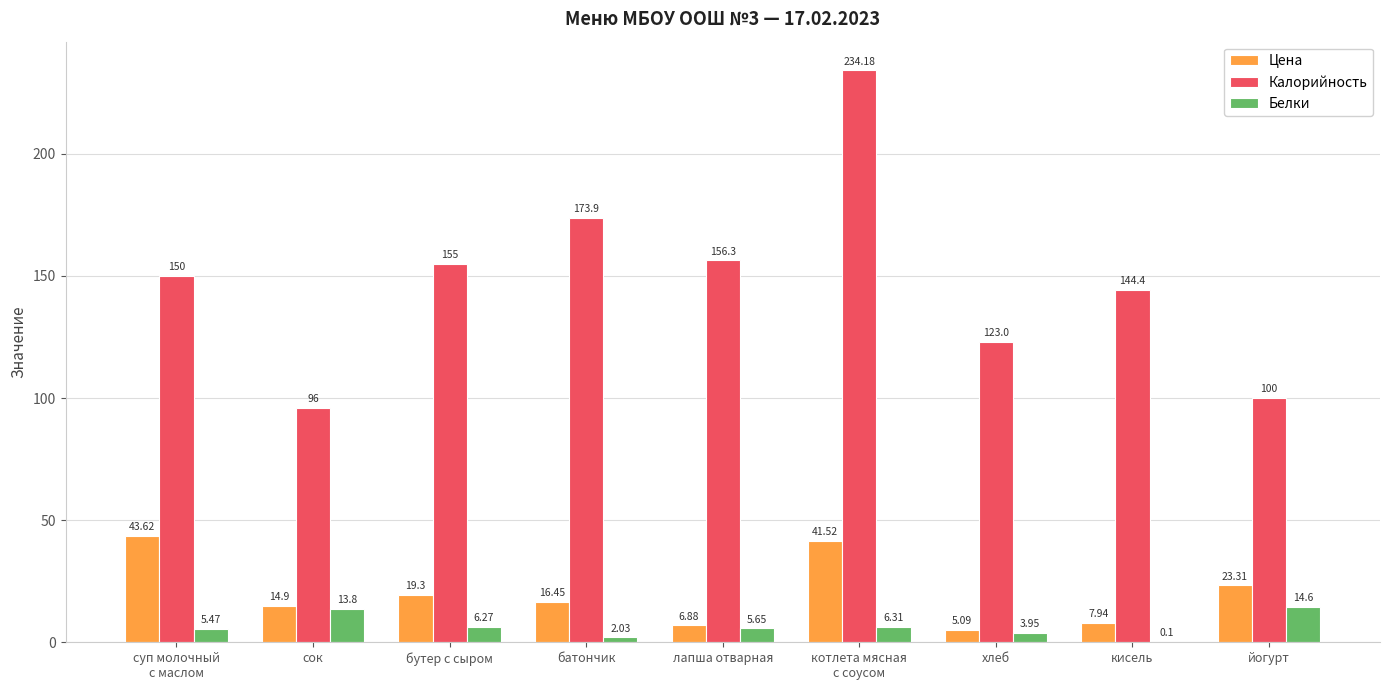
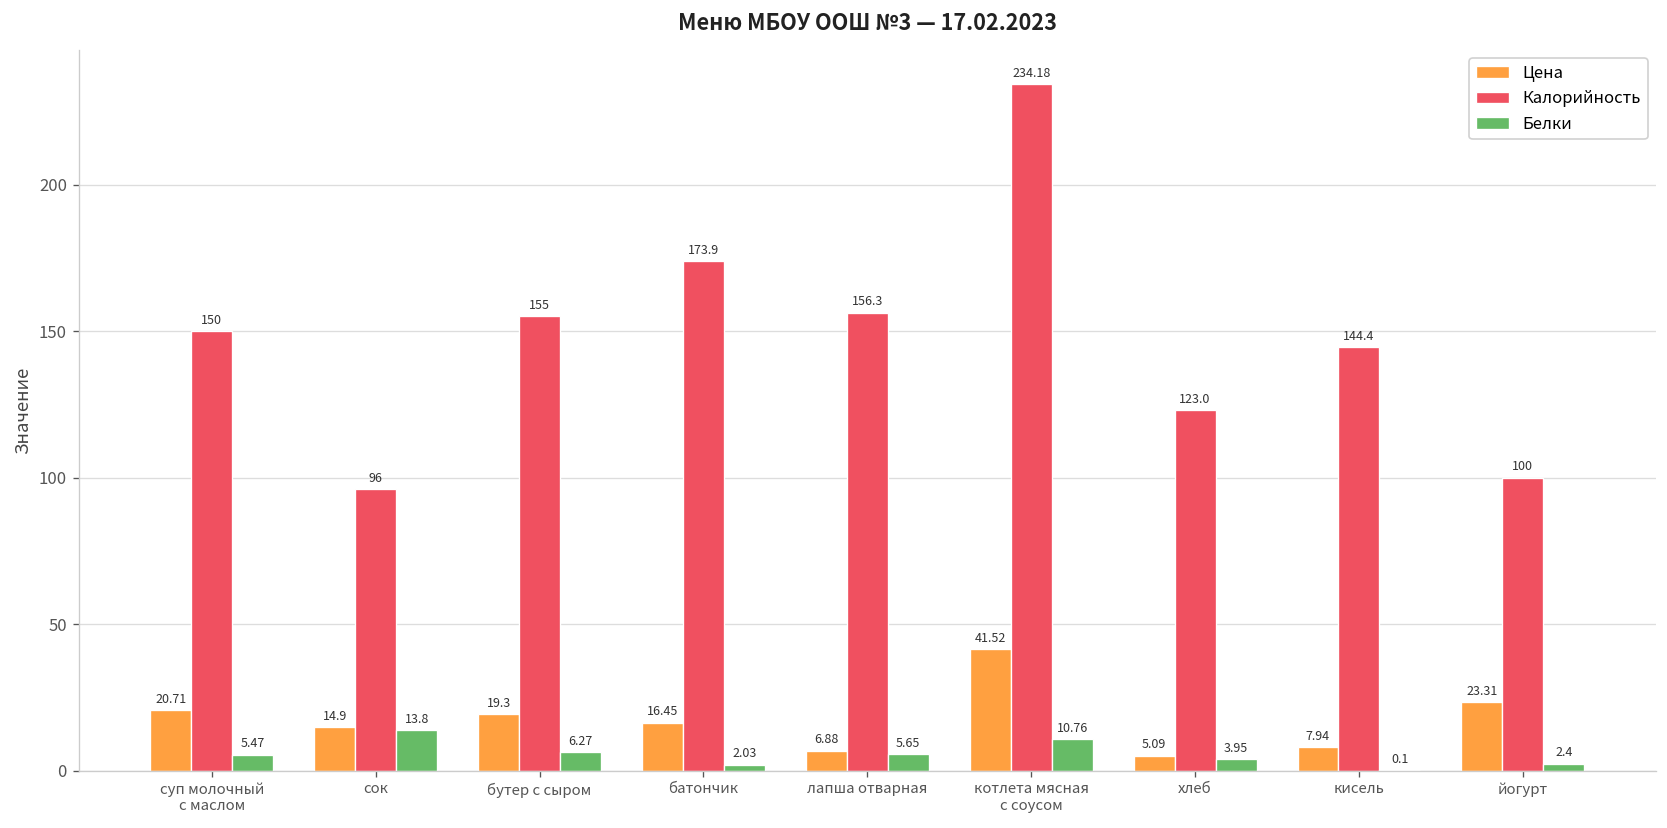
  {
    "Цена": {
-     "суп молочный с маслом": 43.62,
+     "суп молочный с маслом": 20.71,
      "сок": 14.9,
      "бутер с сыром": 19.3,
      "батончик": 16.45,
      "лапша отварная": 6.88,
      "котлета мясная с соусом": 41.52,
      "хлеб": 5.09,
      "кисель": 7.94,
      "йогурт": 23.31
    },
    "Калорийность": {
      "суп молочный с маслом": 150,
      "сок": 96,
      "бутер с сыром": 155,
      "батончик": 173.9,
      "лапша отварная": 156.3,
      "котлета мясная с соусом": 234.18,
      "хлеб": 123.0,
      "кисель": 144.4,
      "йогурт": 100
    },
    "Белки": {
      "суп молочный с маслом": 5.47,
      "сок": 13.8,
      "бутер с сыром": 6.27,
      "батончик": 2.03,
      "лапша отварная": 5.65,
-     "котлета мясная с соусом": 6.31,
+     "котлета мясная с соусом": 10.76,
      "хлеб": 3.95,
      "кисель": 0.1,
-     "йогурт": 14.6
+     "йогурт": 2.4
    }
  }
